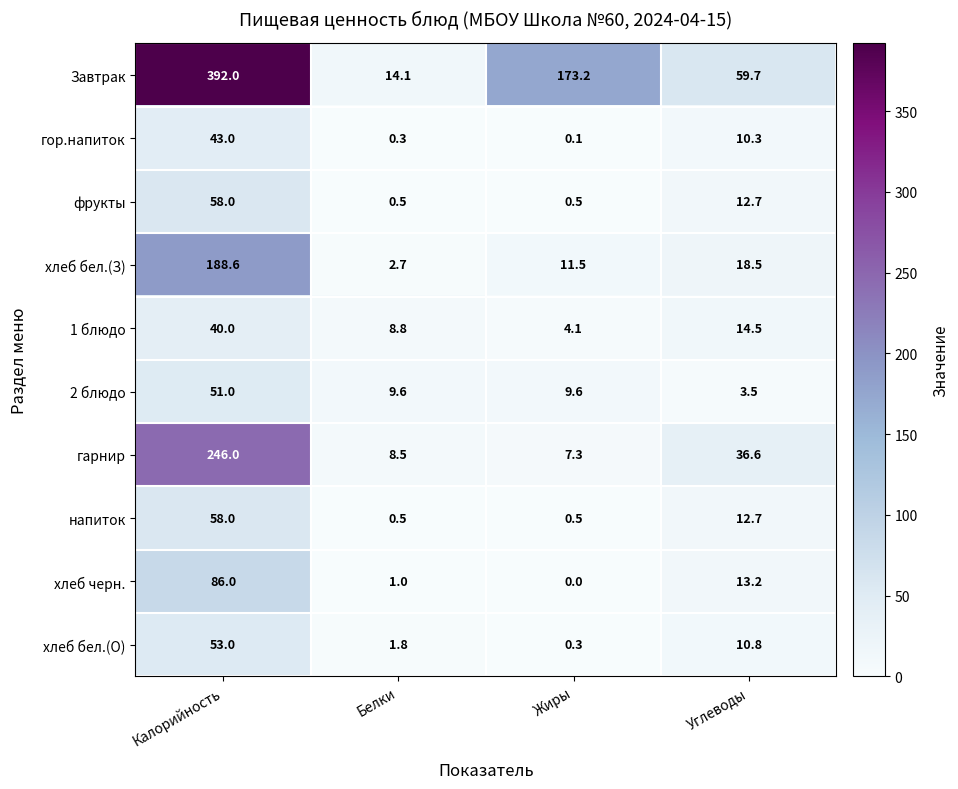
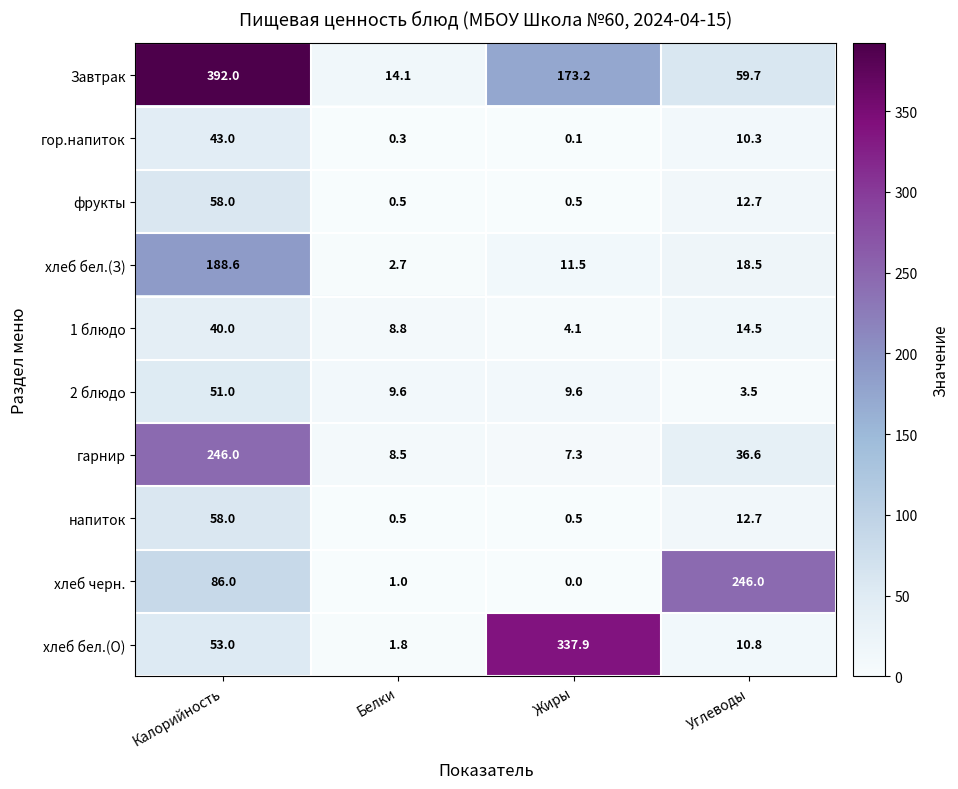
  {
    "Завтрак": {
      "Калорийность": 392.0,
      "Белки": 14.1,
      "Жиры": 173.2,
      "Углеводы": 59.7
    },
    "гор.напиток": {
      "Калорийность": 43.0,
      "Белки": 0.3,
      "Жиры": 0.1,
      "Углеводы": 10.3
    },
    "фрукты": {
      "Калорийность": 58.0,
      "Белки": 0.5,
      "Жиры": 0.5,
      "Углеводы": 12.7
    },
    "хлеб бел.(З)": {
      "Калорийность": 188.6,
      "Белки": 2.7,
      "Жиры": 11.5,
      "Углеводы": 18.5
    },
    "1 блюдо": {
      "Калорийность": 40.0,
      "Белки": 8.8,
      "Жиры": 4.1,
      "Углеводы": 14.5
    },
    "2 блюдо": {
      "Калорийность": 51.0,
      "Белки": 9.6,
      "Жиры": 9.6,
      "Углеводы": 3.5
    },
    "гарнир": {
      "Калорийность": 246.0,
      "Белки": 8.5,
      "Жиры": 7.3,
      "Углеводы": 36.6
    },
    "напиток": {
      "Калорийность": 58.0,
      "Белки": 0.5,
      "Жиры": 0.5,
      "Углеводы": 12.7
    },
    "хлеб черн.": {
      "Калорийность": 86.0,
      "Белки": 1.0,
      "Жиры": 0.0,
-     "Углеводы": 13.2
+     "Углеводы": 246.0
    },
    "хлеб бел.(О)": {
      "Калорийность": 53.0,
      "Белки": 1.8,
-     "Жиры": 0.3,
+     "Жиры": 337.9,
      "Углеводы": 10.8
    }
  }
